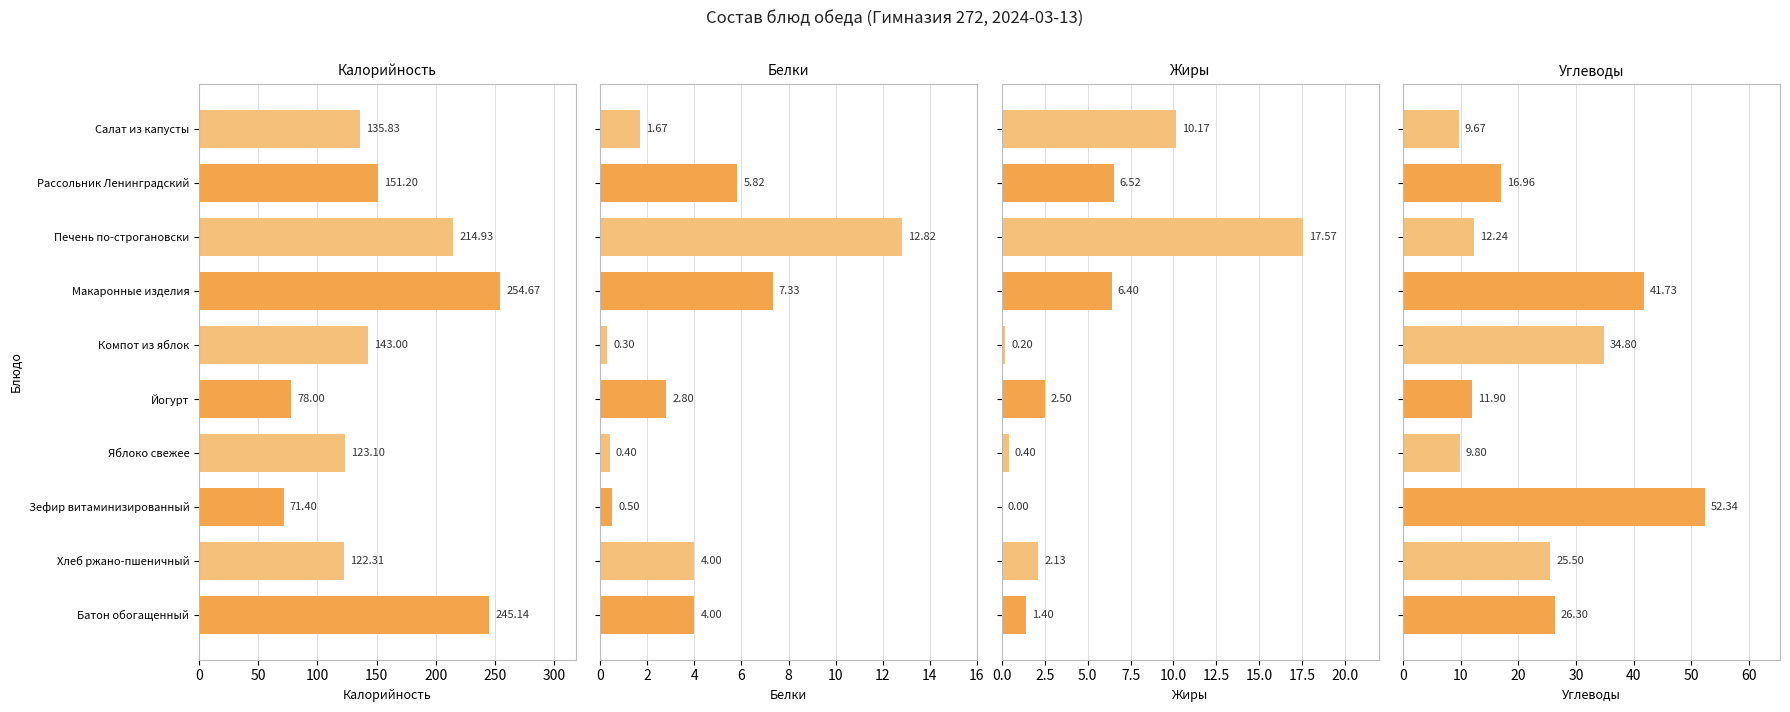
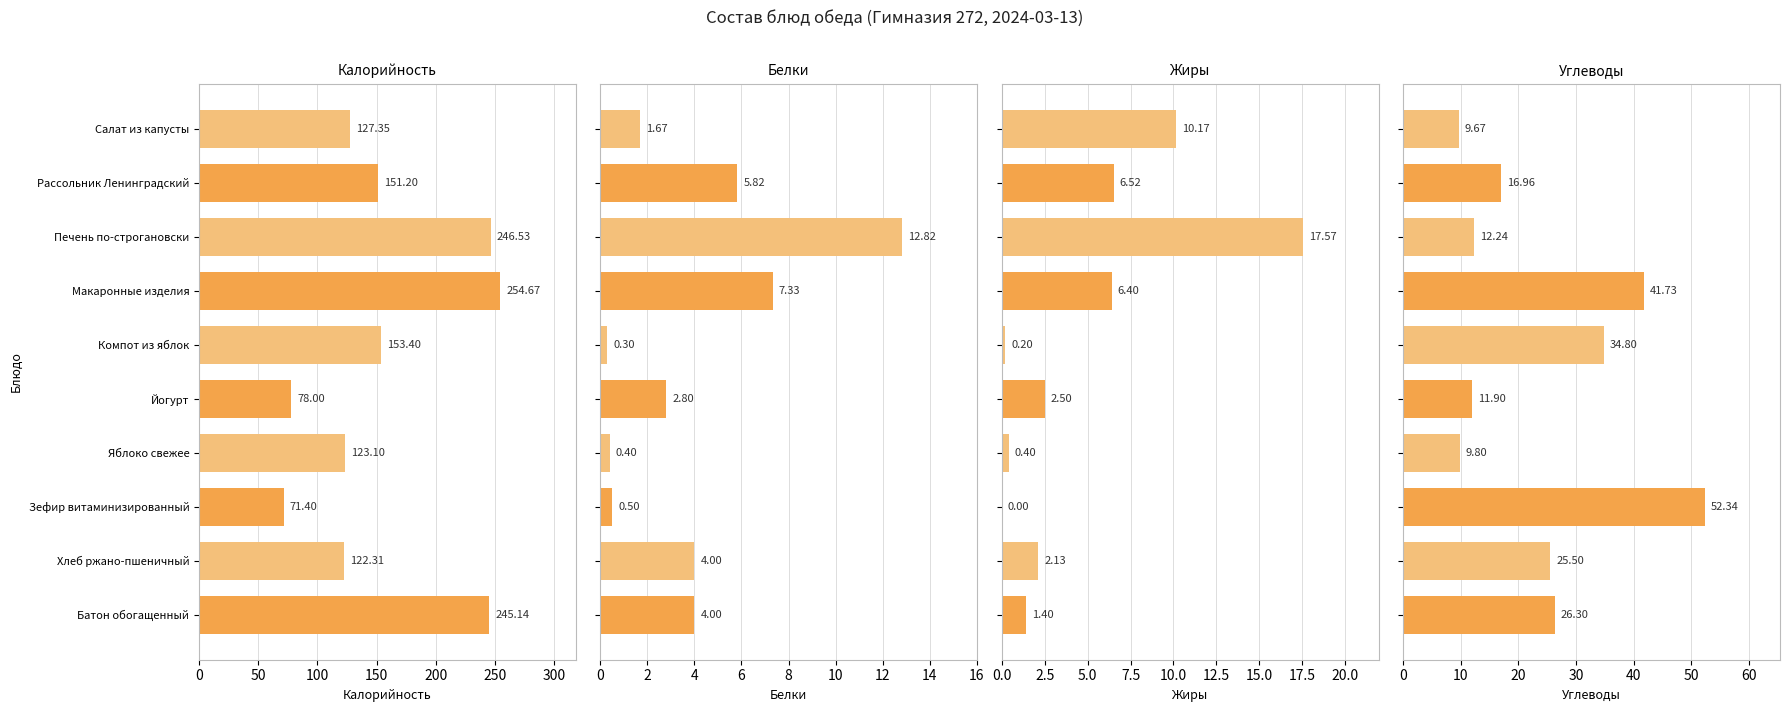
  {
    "Калорийность": {
-     "Салат из капусты": 135.83,
+     "Салат из капусты": 127.35,
      "Рассольник Ленинградский": 151.20,
-     "Печень по-строгановски": 214.93,
+     "Печень по-строгановски": 246.53,
      "Макаронные изделия": 254.67,
-     "Компот из яблок": 143.00,
+     "Компот из яблок": 153.40,
      "Йогурт": 78.00,
      "Яблоко свежее": 123.10,
      "Зефир витаминизированный": 71.40,
      "Хлеб ржано-пшеничный": 122.31,
      "Батон обогащенный": 245.14
    }
  }
